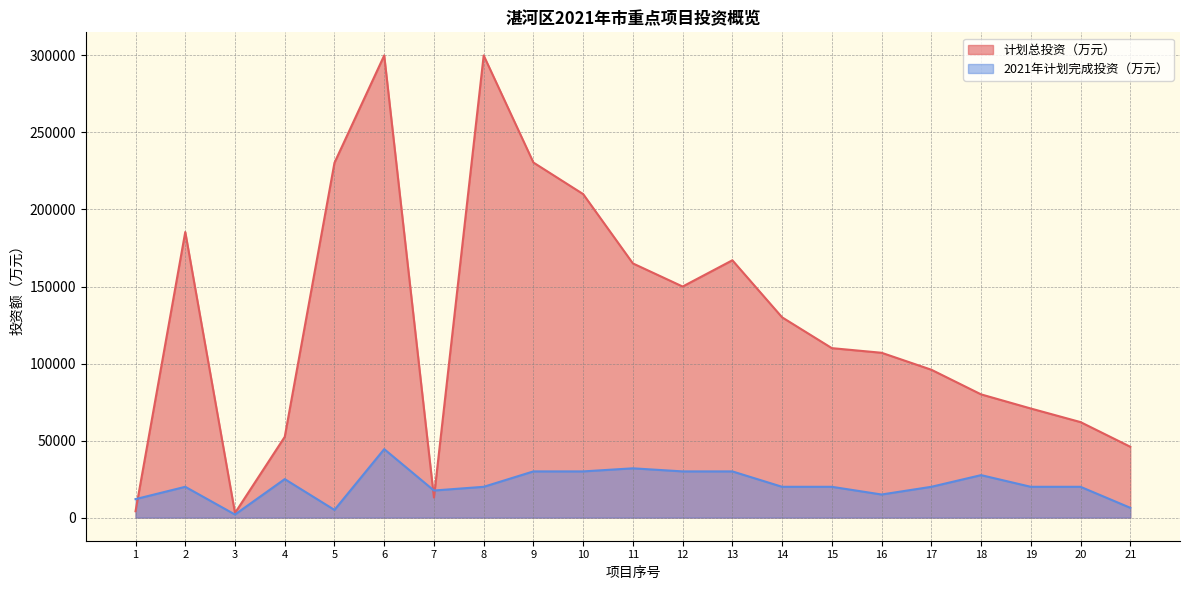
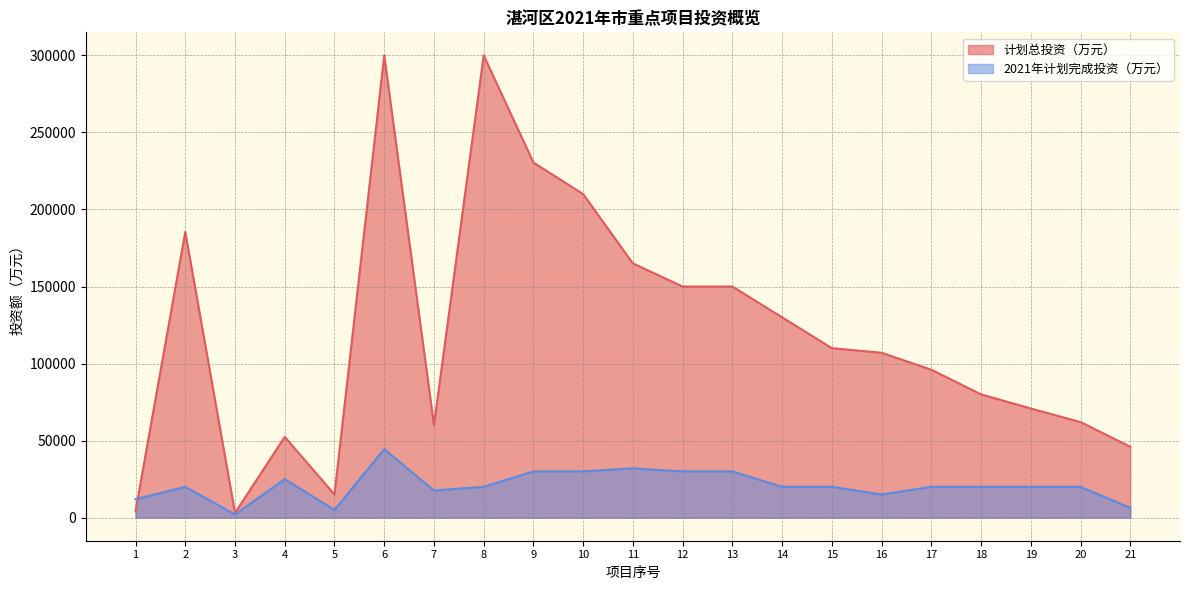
  {
    "计划总投资（万元）": {
      "1": 4000,
      "2": 185000,
      "4": 52000,
-     "5": 230000,
+     "5": 15000,
      "6": 300000,
-     "7": 13000,
+     "7": 60000,
      "8": 300000,
      "9": 230000,
      "10": 210000,
      "11": 165000,
      "12": 150000,
-     "13": 167000,
+     "13": 150000,
      "14": 130000,
      "15": 110000,
      "16": 107000,
      "17": 96000,
      "18": 80000,
      "19": 71000,
      "20": 62000,
      "21": 46000
    },
    "2021年计划完成投资（万元）": {
      "1": 12000,
      "2": 20000,
      "4": 25000,
      "5": 5000,
      "6": 44000,
      "7": 18000,
      "8": 20000,
      "9": 30000,
      "10": 30000,
      "11": 32000,
      "12": 30000,
      "13": 30000,
      "14": 20000,
      "15": 20000,
      "16": 15000,
      "17": 20000,
-     "18": 28000,
+     "18": 20000,
      "19": 20000,
      "20": 20000,
      "21": 6000
    }
  }
